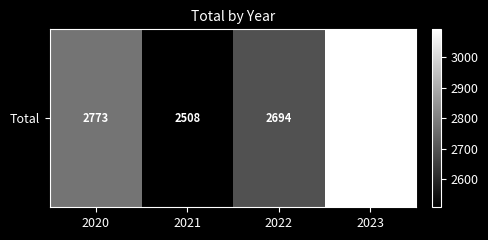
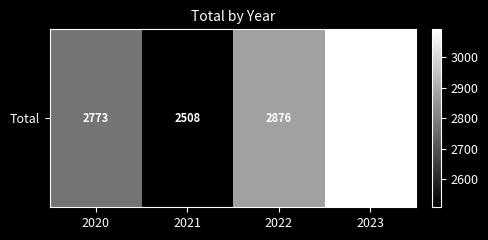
  {
    "Total": {
      "2020": 2773,
      "2021": 2508,
-     "2022": 2694
+     "2022": 2876
    }
  }
